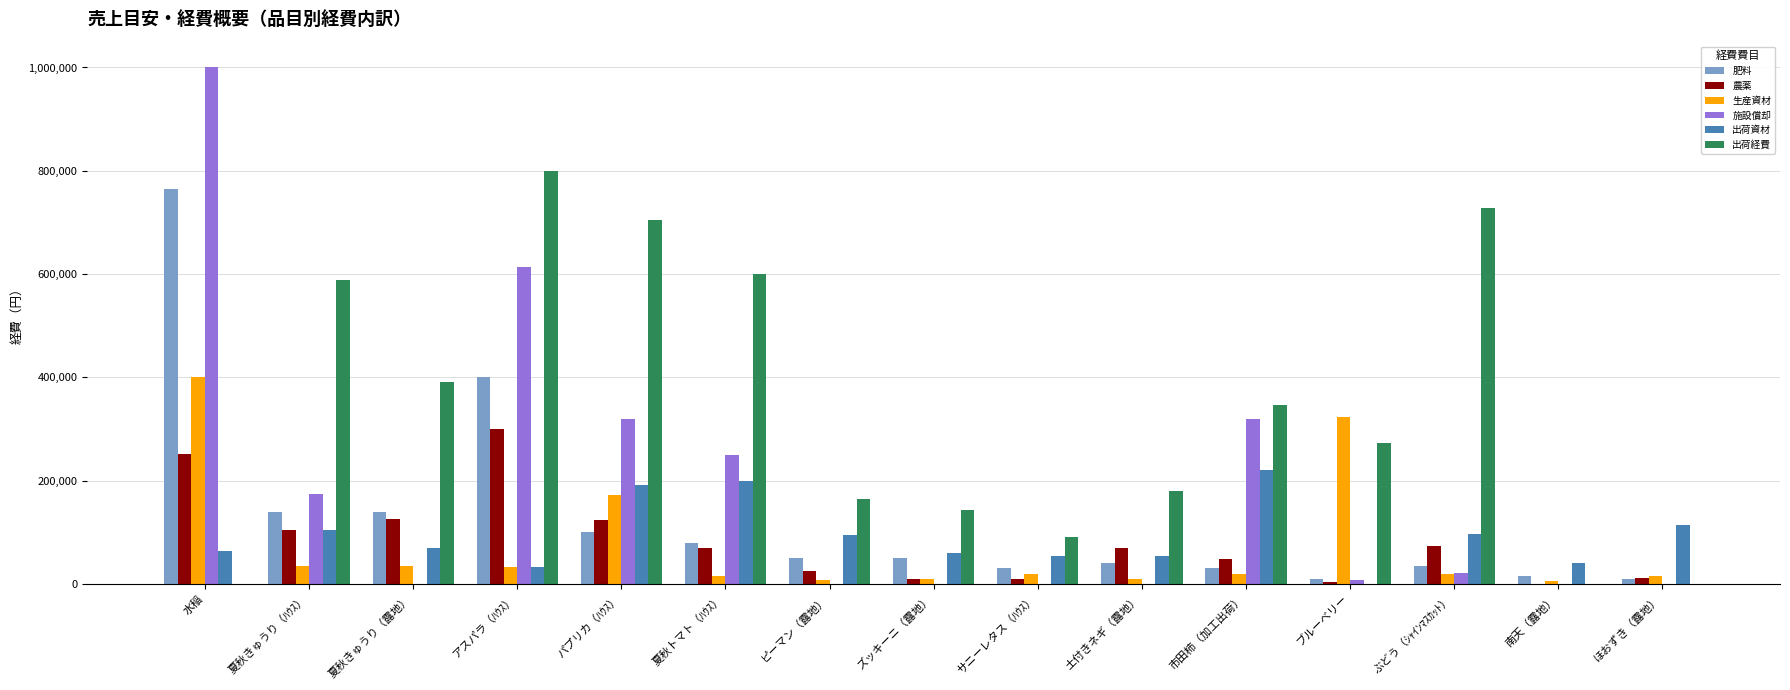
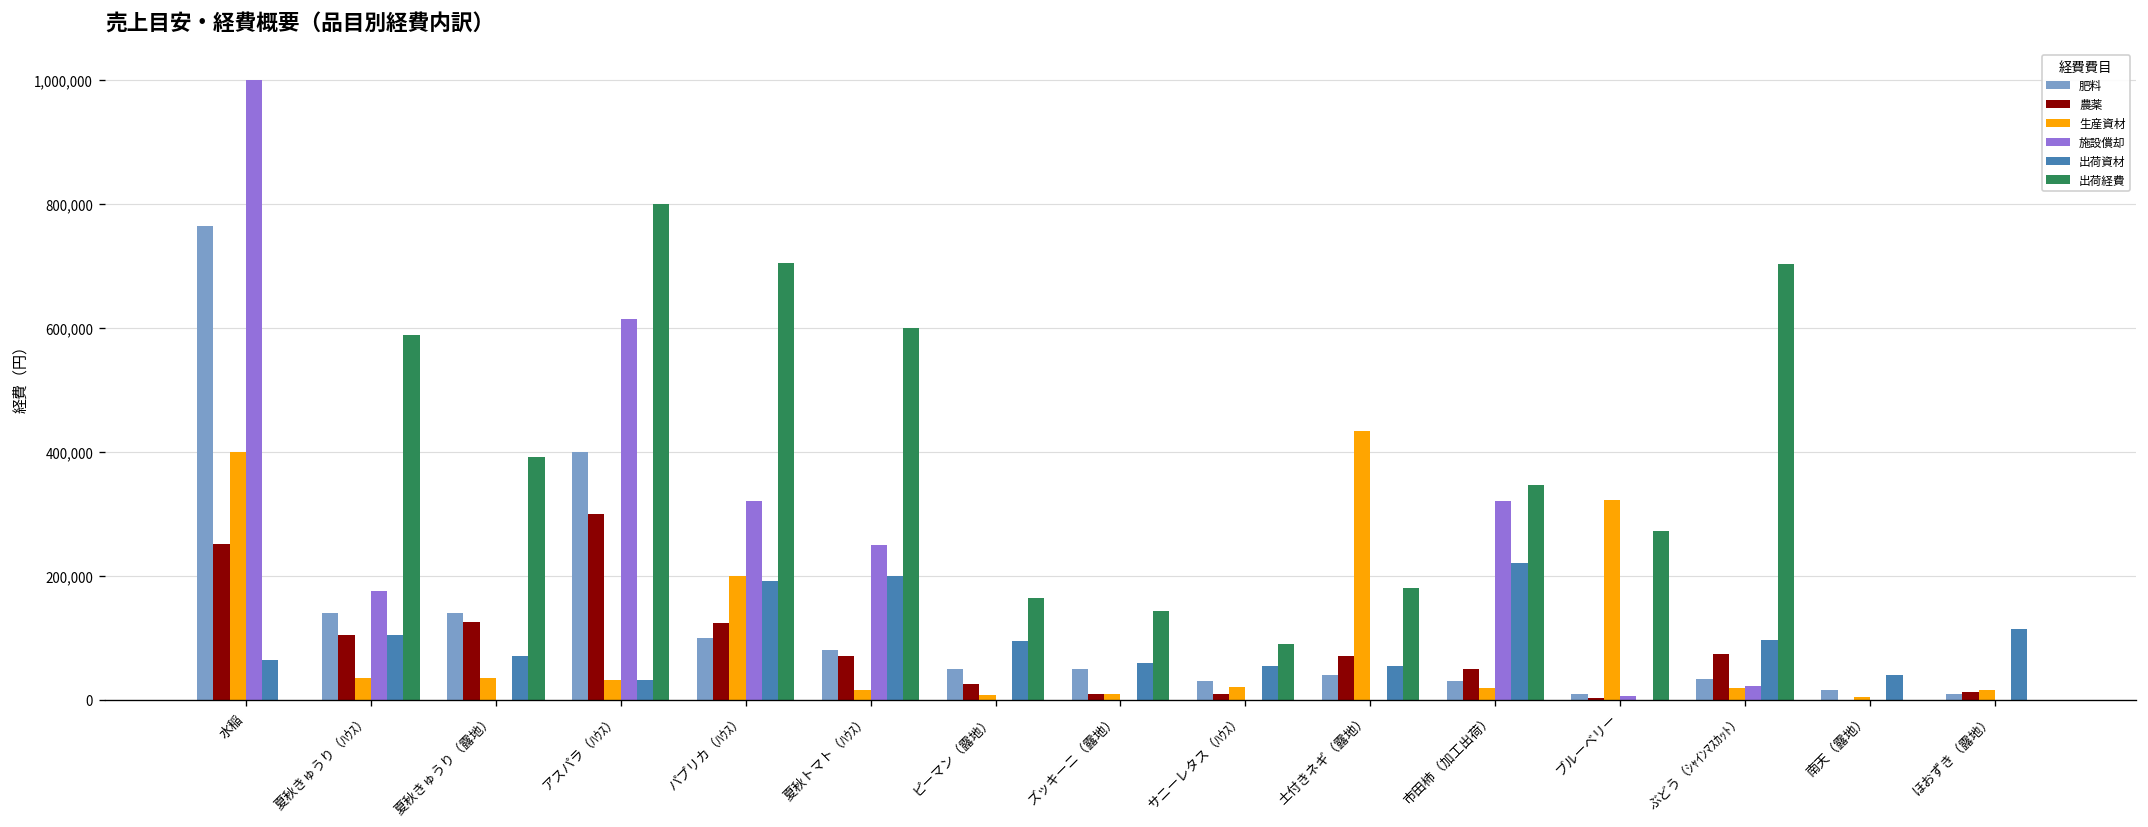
  {
    "農薬": {
      "水稲": "250,000",
      "夏秋きゅうり（ﾊｳｽ）": "110,000",
      "夏秋きゅうり（露地）": "130,000",
      "アスパラ（ﾊｳｽ）": "300,000",
      "パプリカ（ﾊｳｽ）": "120,000",
      "夏秋トマト（ﾊｳｽ）": "70,000",
      "ピーマン（露地）": "30,000",
      "ズッキーニ（露地）": "10,000",
      "サニーレタス（ﾊｳｽ）": "10,000",
      "土付きネギ（露地）": "70,000",
      "市田柿（加工出荷）": "50,000",
      "ぶどう（ｼｬｲﾝﾏｽｶｯﾄ）": "70,000",
      "南天（露地）": "0",
      "ほおずき（露地）": "10,000"
    },
    "生産資材": {
      "水稲": "400,000",
      "夏秋きゅうり（ﾊｳｽ）": "40,000",
      "夏秋きゅうり（露地）": "40,000",
      "アスパラ（ﾊｳｽ）": "30,000",
-     "パプリカ（ﾊｳｽ）": "170,000",
+     "パプリカ（ﾊｳｽ）": "200,000",
      "夏秋トマト（ﾊｳｽ）": "20,000",
      "ピーマン（露地）": "10,000",
      "ズッキーニ（露地）": "10,000",
      "サニーレタス（ﾊｳｽ）": "20,000",
-     "土付きネギ（露地）": "10,000",
+     "土付きネギ（露地）": "430,000",
      "市田柿（加工出荷）": "20,000",
      "ブルーベリー": "320,000",
      "ぶどう（ｼｬｲﾝﾏｽｶｯﾄ）": "20,000",
      "南天（露地）": "10,000",
      "ほおずき（露地）": "20,000"
    },
    "出荷資材": {
      "水稲": "60,000",
      "夏秋きゅうり（ﾊｳｽ）": "110,000",
      "夏秋きゅうり（露地）": "70,000",
      "アスパラ（ﾊｳｽ）": "30,000",
      "パプリカ（ﾊｳｽ）": "190,000",
      "夏秋トマト（ﾊｳｽ）": "200,000",
      "ピーマン（露地）": "100,000",
      "ズッキーニ（露地）": "60,000",
      "サニーレタス（ﾊｳｽ）": "50,000",
      "土付きネギ（露地）": "60,000",
      "市田柿（加工出荷）": "220,000",
      "ブルーベリー": "0",
      "ぶどう（ｼｬｲﾝﾏｽｶｯﾄ）": "100,000",
      "南天（露地）": "40,000",
      "ほおずき（露地）": "110,000"
    },
    "出荷経費": {
      "水稲": "0",
      "夏秋きゅうり（ﾊｳｽ）": "590,000",
      "夏秋きゅうり（露地）": "390,000",
      "アスパラ（ﾊｳｽ）": "800,000",
      "パプリカ（ﾊｳｽ）": "700,000",
      "夏秋トマト（ﾊｳｽ）": "600,000",
      "ピーマン（露地）": "170,000",
      "ズッキーニ（露地）": "140,000",
      "サニーレタス（ﾊｳｽ）": "90,000",
      "土付きネギ（露地）": "180,000",
      "市田柿（加工出荷）": "350,000",
      "ブルーベリー": "270,000",
-     "ぶどう（ｼｬｲﾝﾏｽｶｯﾄ）": "730,000",
+     "ぶどう（ｼｬｲﾝﾏｽｶｯﾄ）": "700,000",
      "南天（露地）": "0",
      "ほおずき（露地）": "0"
    }
  }
